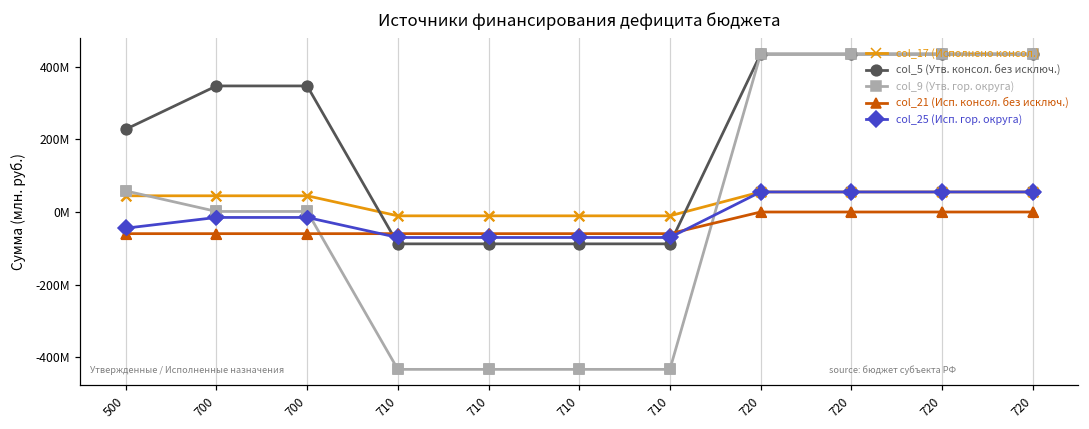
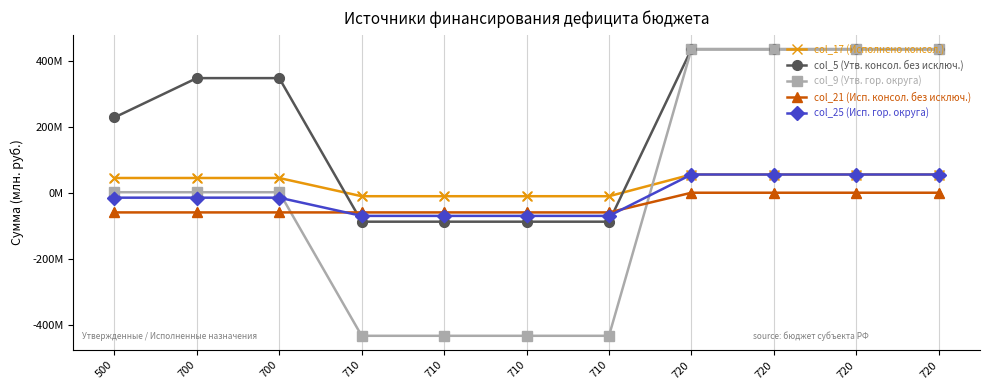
  {
    "col_17 (Исполнено консол.)": {
      "500": 40000000
    },
    "col_5 (Утв. консол. без исключ.)": {
      "500": 230000000
    },
    "col_9 (Утв. гор. округа)": {
-     "500": 60000000
+     "500": 0
    },
    "col_21 (Исп. консол. без исключ.)": {
      "500": -60000000
    },
    "col_25 (Исп. гор. округа)": {
-     "500": -40000000
+     "500": -20000000
    }
  }
